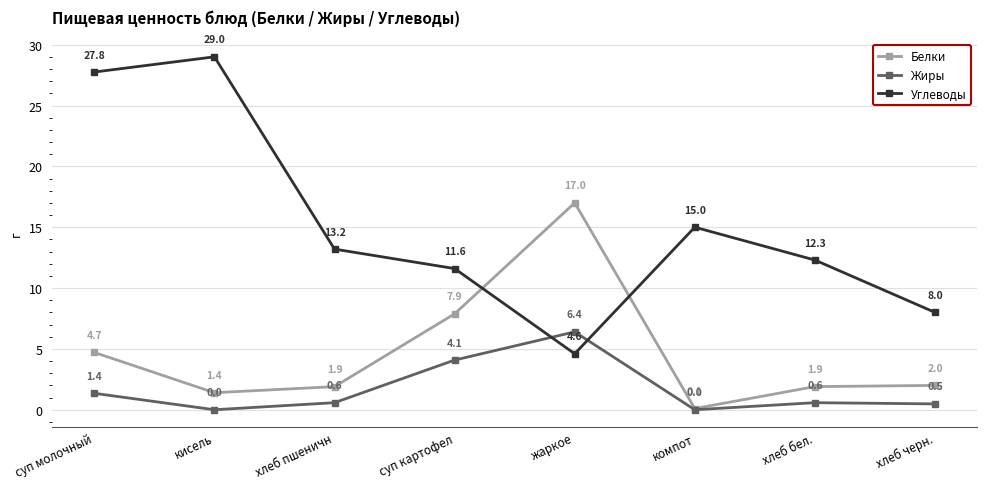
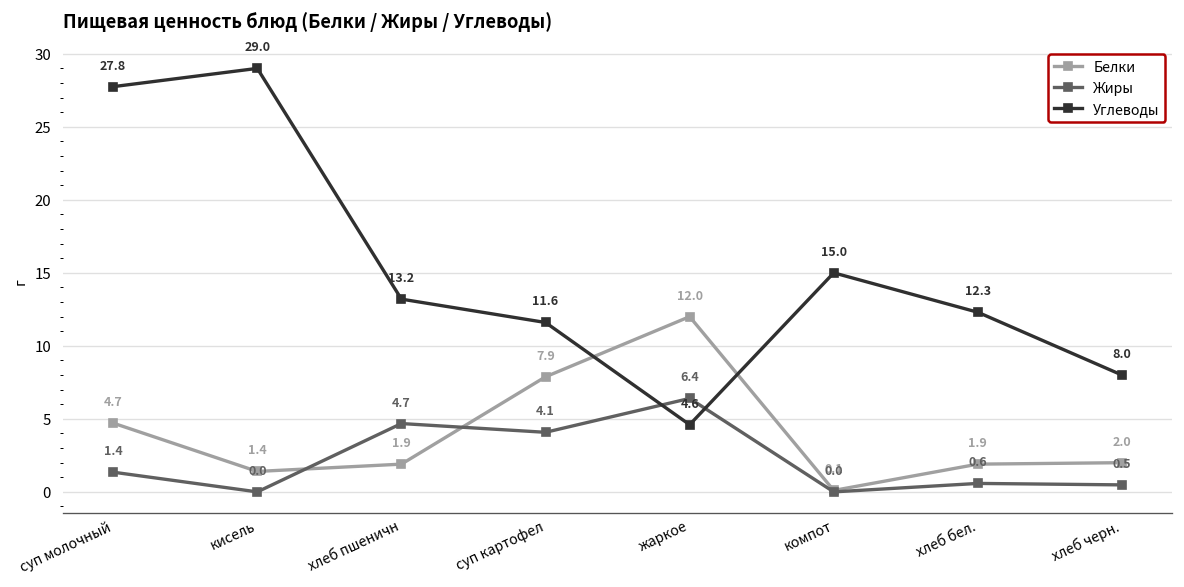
  {
    "Белки": {
      "суп молочный": 4.7,
      "кисель": 1.4,
      "хлеб пшеничн": 1.9,
      "суп картофел": 7.9,
-     "жаркое": 17.0,
+     "жаркое": 12.0,
      "хлеб бел.": 1.9,
      "хлеб черн.": 2.0
    },
    "Жиры": {
      "суп молочный": 1.4,
-     "хлеб пшеничн": 0.6,
+     "хлеб пшеничн": 4.7,
      "суп картофел": 4.1,
      "жаркое": 6.4
    },
    "Углеводы": {
      "суп молочный": 27.8,
      "кисель": 29.0,
      "хлеб пшеничн": 13.2,
      "суп картофел": 11.6,
      "компот": 15.0,
      "хлеб бел.": 12.3,
      "хлеб черн.": 8.0
    }
  }
